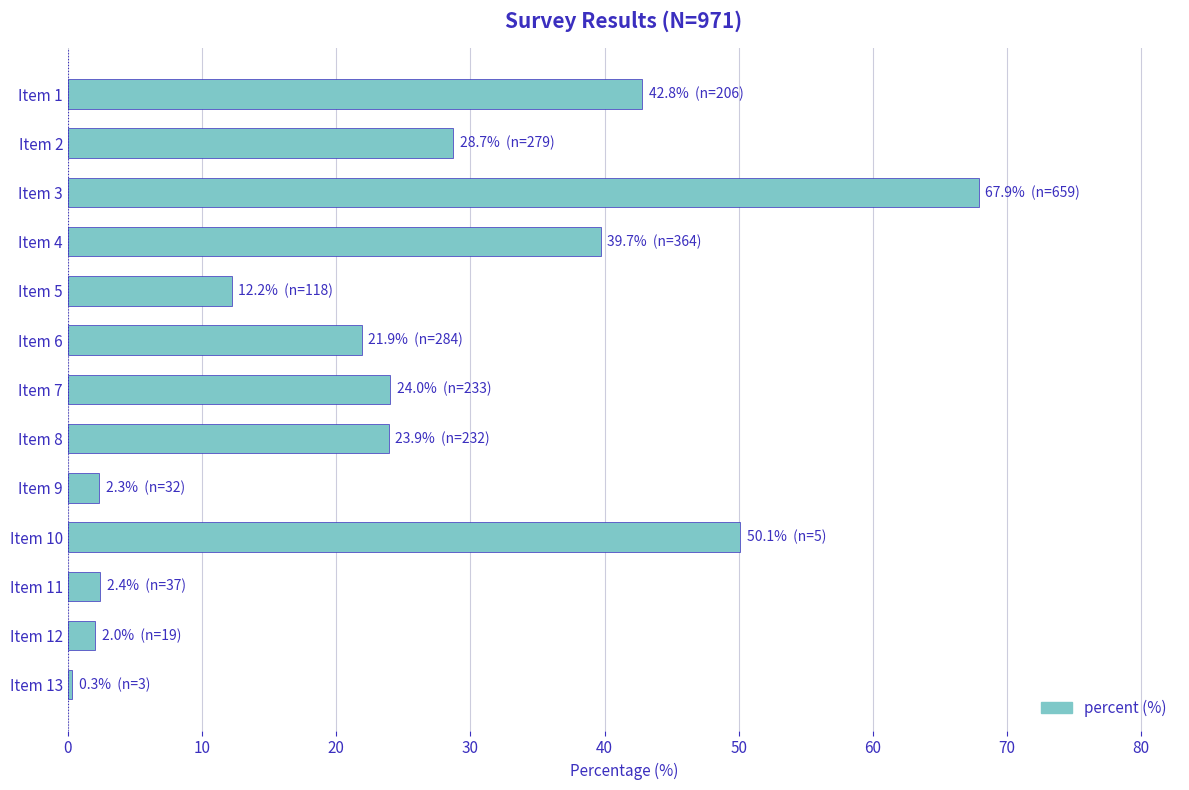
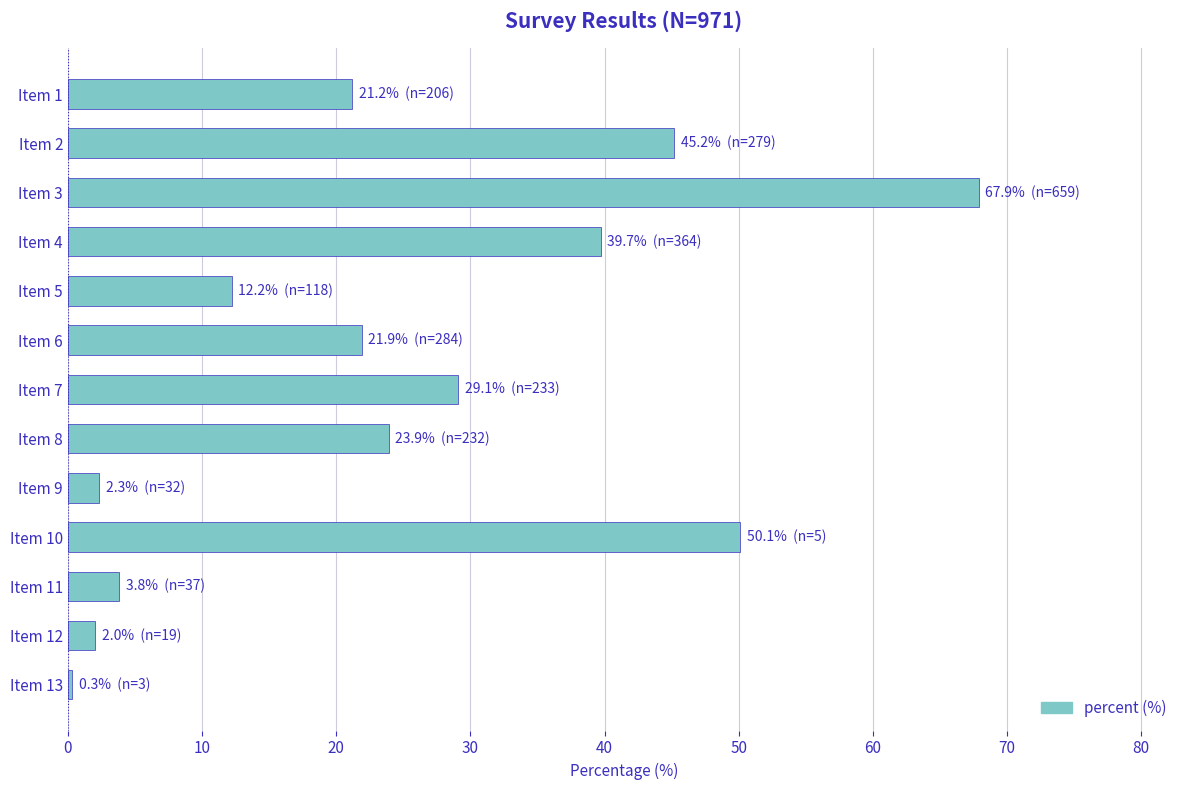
  {
-   "Item 1": "42.8%",
-   "Item 2": "28.7%",
+   "Item 1": "21.2%",
+   "Item 2": "45.2%",
    "Item 3": "67.9%",
    "Item 4": "39.7%",
    "Item 5": "12.2%",
    "Item 6": "21.9%",
-   "Item 7": "24.0%",
+   "Item 7": "29.1%",
    "Item 8": "23.9%",
    "Item 9": "2.3%",
    "Item 10": "50.1%",
-   "Item 11": "2.4%",
+   "Item 11": "3.8%",
    "Item 12": "2.0%",
    "Item 13": "0.3%"
  }
